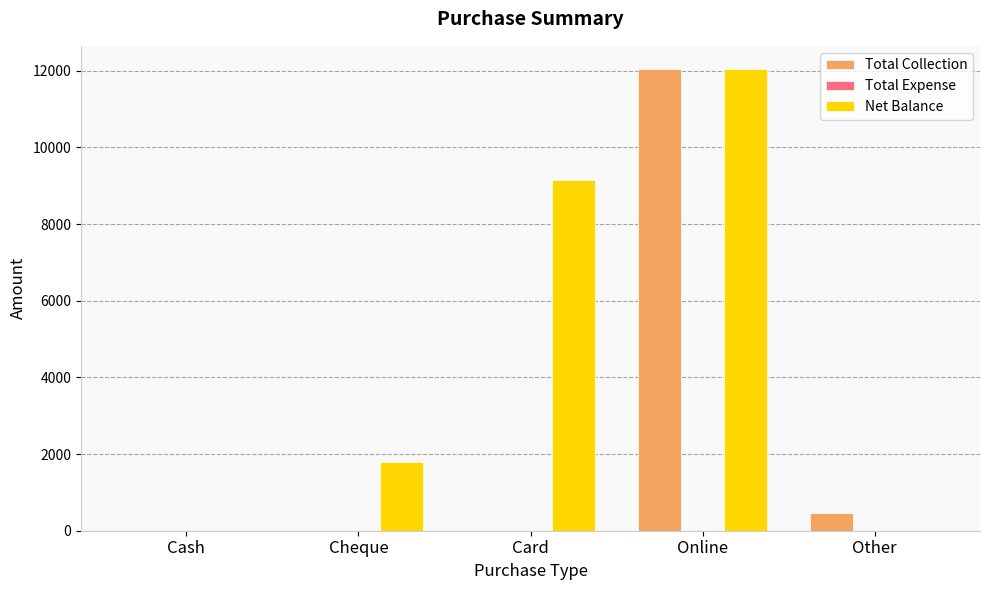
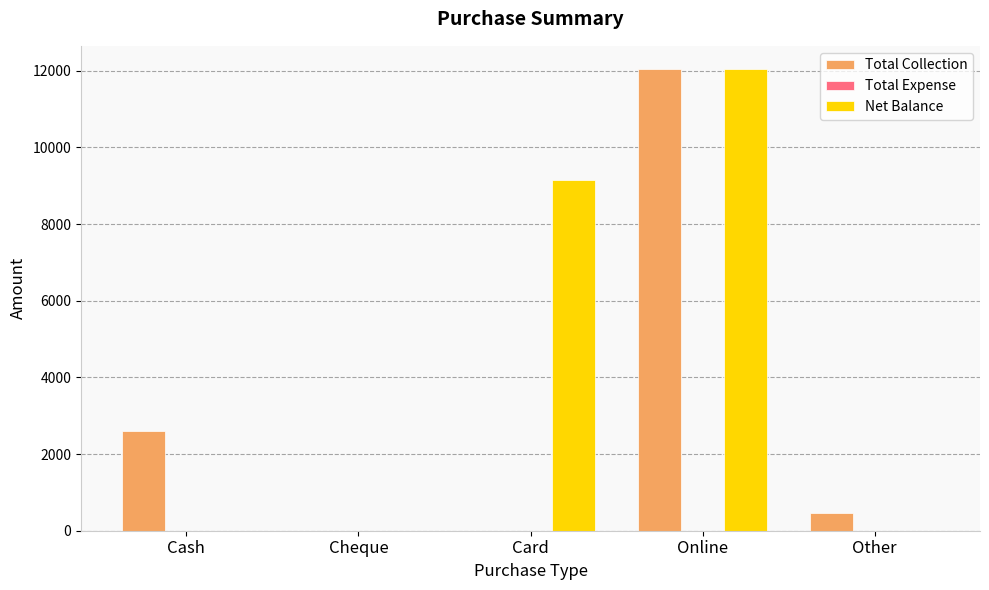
  {
    "Total Collection": {
-     "Cash": 0,
+     "Cash": 2600,
      "Cheque": 0,
      "Card": 0,
      "Online": 12000,
      "Other": 500
    },
    "Total Expense": {
      "Cash": 0,
      "Cheque": 0,
      "Card": 0,
      "Online": 0,
      "Other": 0
    },
    "Net Balance": {
      "Cash": 0,
-     "Cheque": 1800,
+     "Cheque": 0,
      "Card": 9100,
      "Online": 12000,
      "Other": 0
    }
  }
